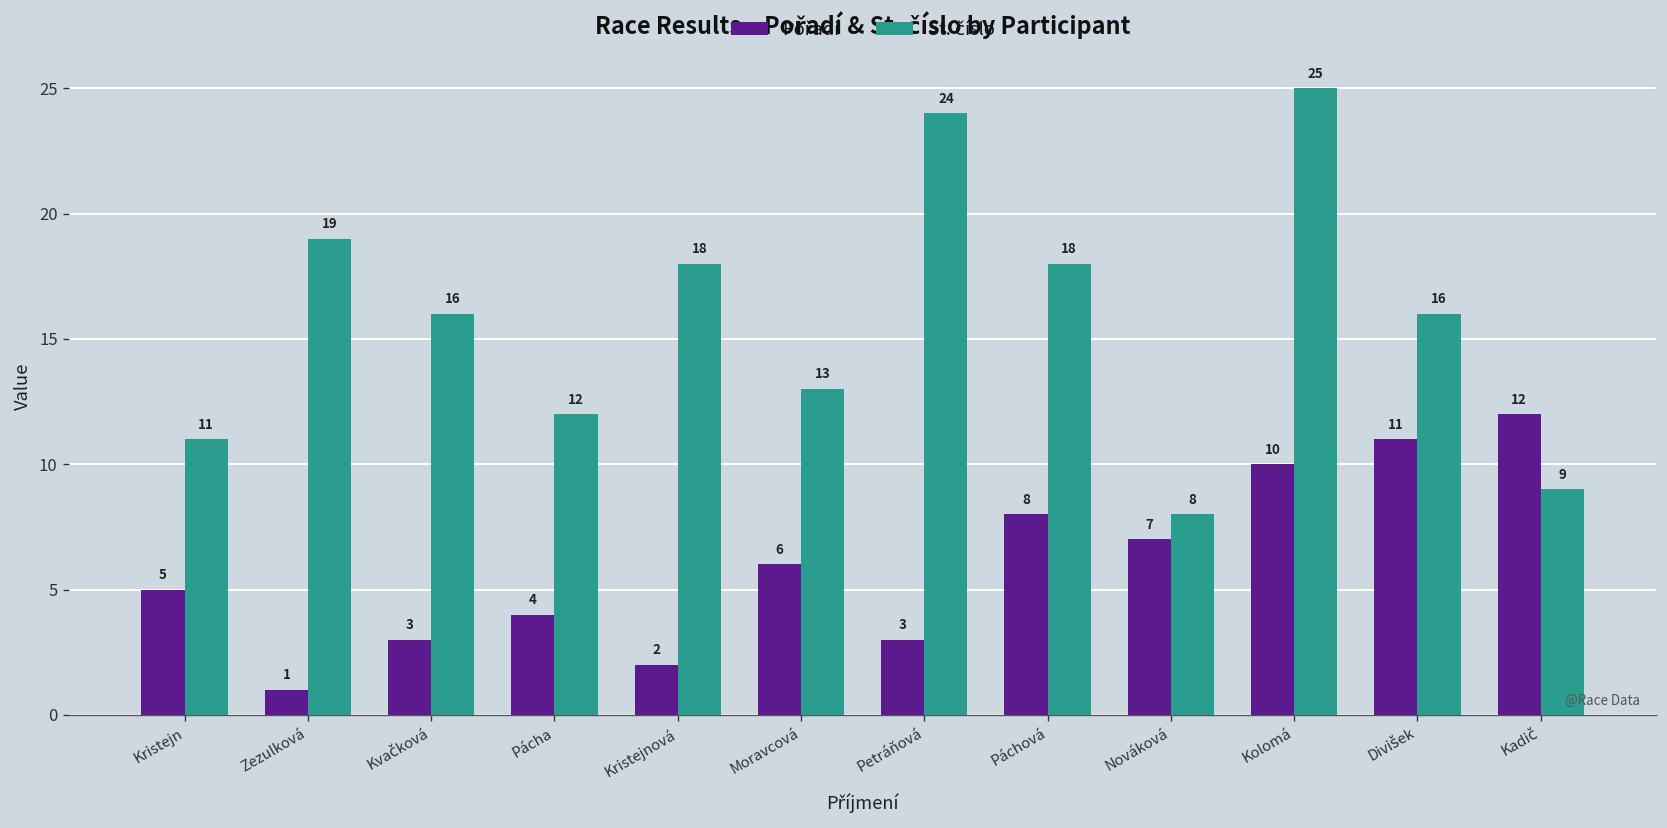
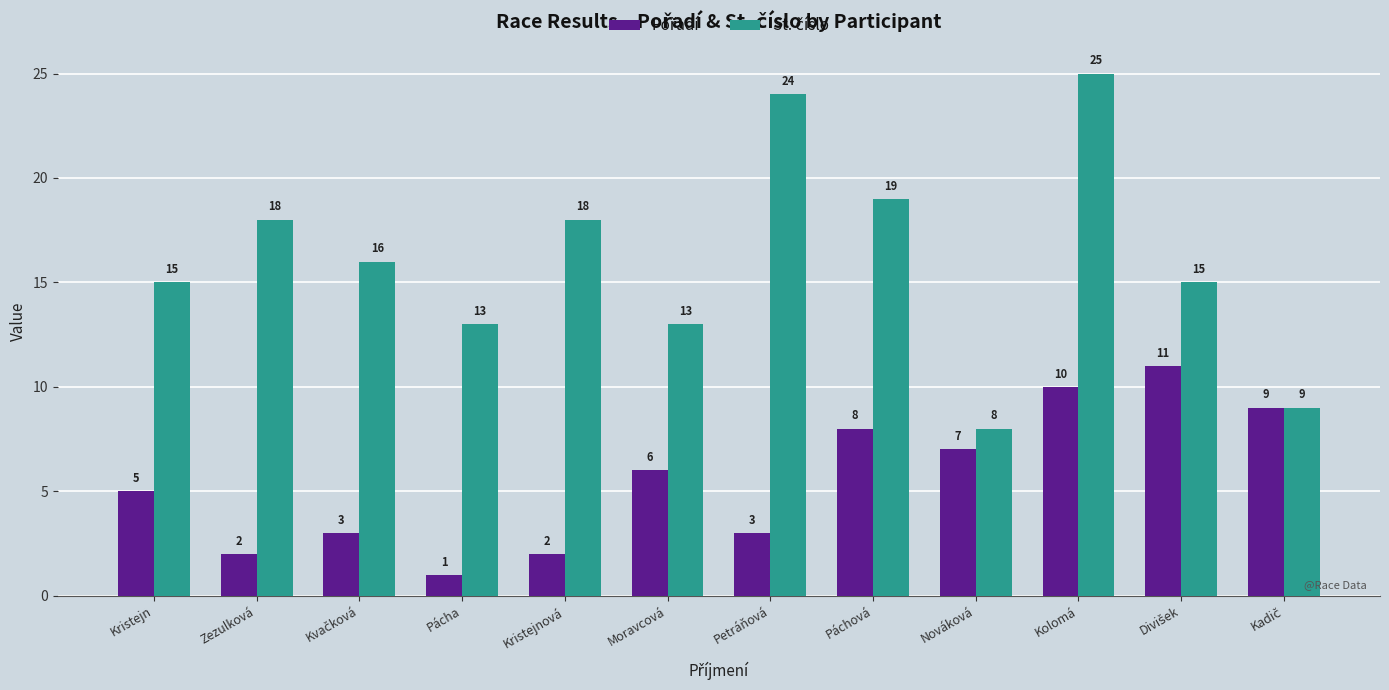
  {
    "Pořadí": {
      "Kristejn": 5,
-     "Zezulková": 1,
+     "Zezulková": 2,
      "Kvačková": 3,
-     "Pácha": 4,
+     "Pácha": 1,
      "Kristejnová": 2,
      "Moravcová": 6,
      "Petráňová": 3,
      "Páchová": 8,
      "Nováková": 7,
      "Kolomá": 10,
      "Divišek": 11,
-     "Kadič": 12
+     "Kadič": 9
    },
    "St. číslo": {
-     "Kristejn": 11,
-     "Zezulková": 19,
+     "Kristejn": 15,
+     "Zezulková": 18,
      "Kvačková": 16,
-     "Pácha": 12,
+     "Pácha": 13,
      "Kristejnová": 18,
      "Moravcová": 13,
      "Petráňová": 24,
-     "Páchová": 18,
+     "Páchová": 19,
      "Nováková": 8,
      "Kolomá": 25,
-     "Divišek": 16,
+     "Divišek": 15,
      "Kadič": 9
    }
  }
